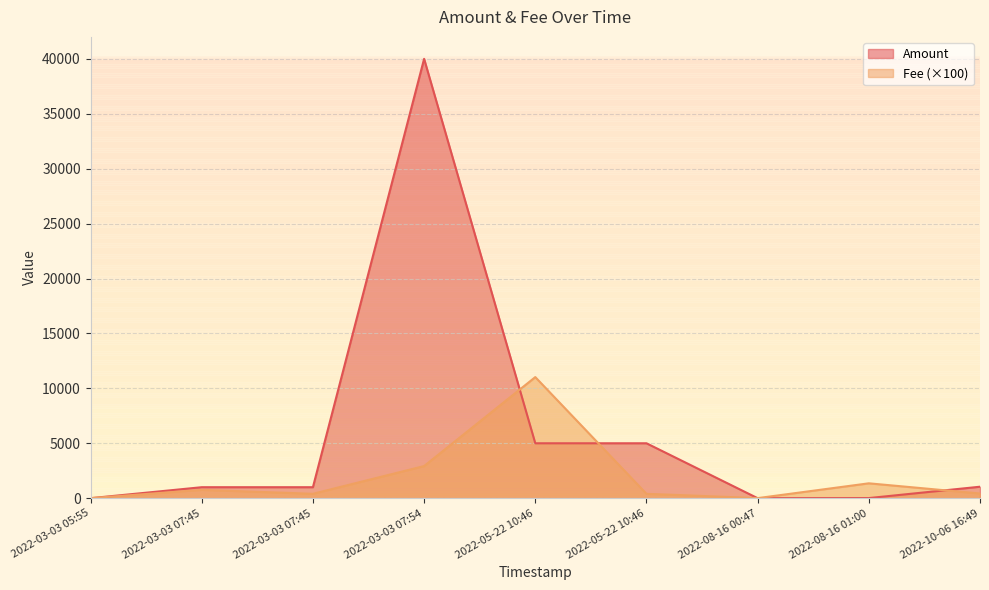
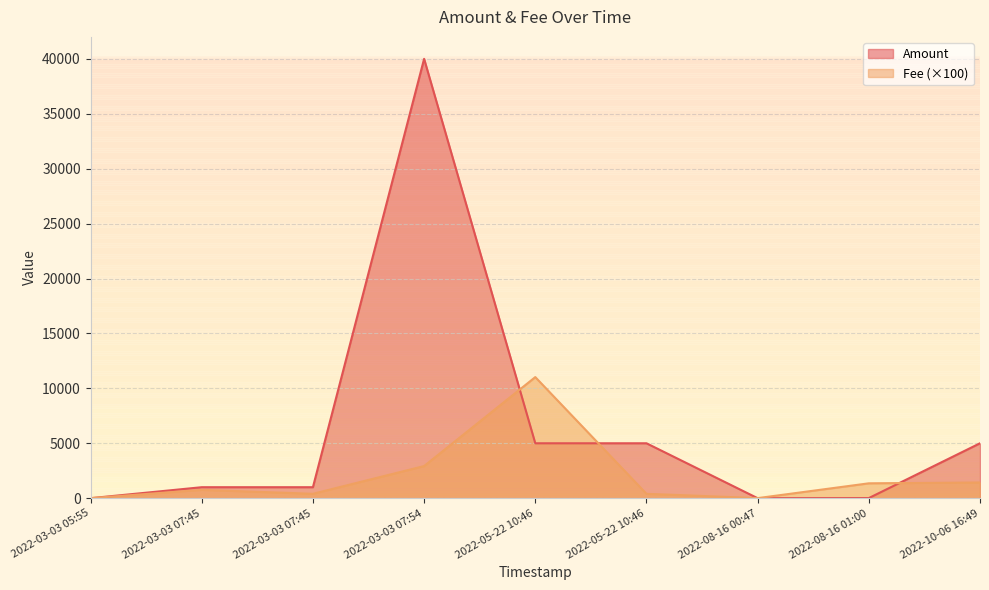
  {
    "Amount": {
      "2022-03-03 07:54": 40000,
      "2022-08-16 01:00": 0,
-     "2022-10-06 16:49": 1000
+     "2022-10-06 16:49": 5000
    },
    "Fee (×100)": {
      "2022-03-03 07:54": 2900,
      "2022-08-16 01:00": 1400,
-     "2022-10-06 16:49": 400
+     "2022-10-06 16:49": 1400
    }
  }
